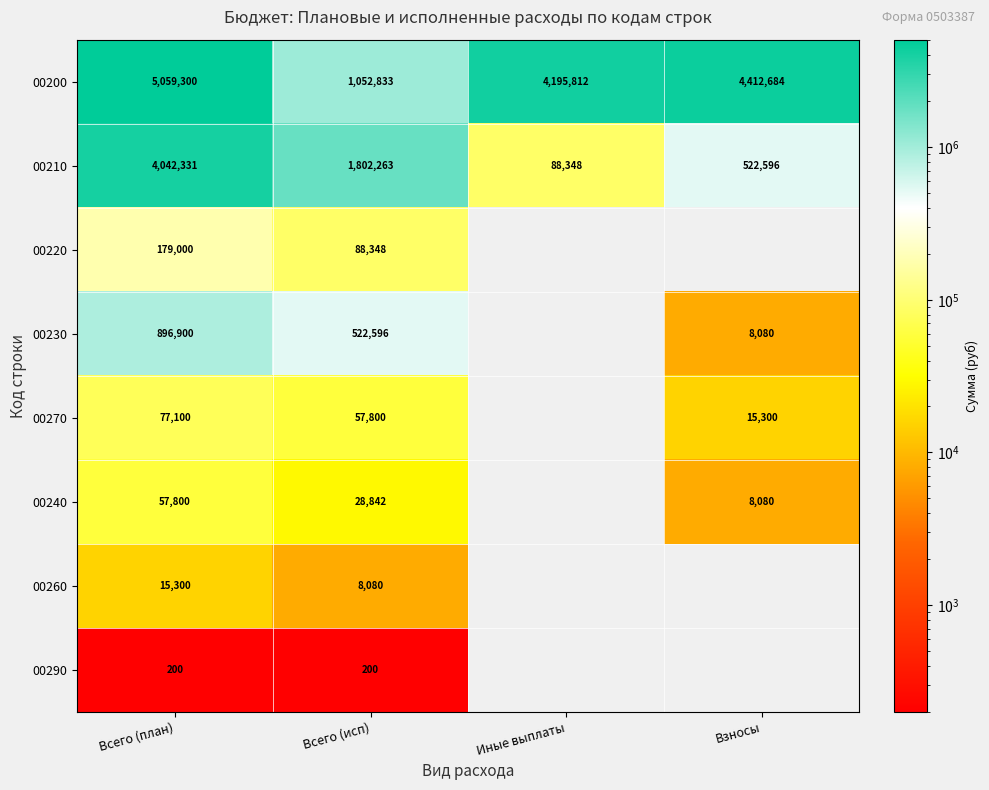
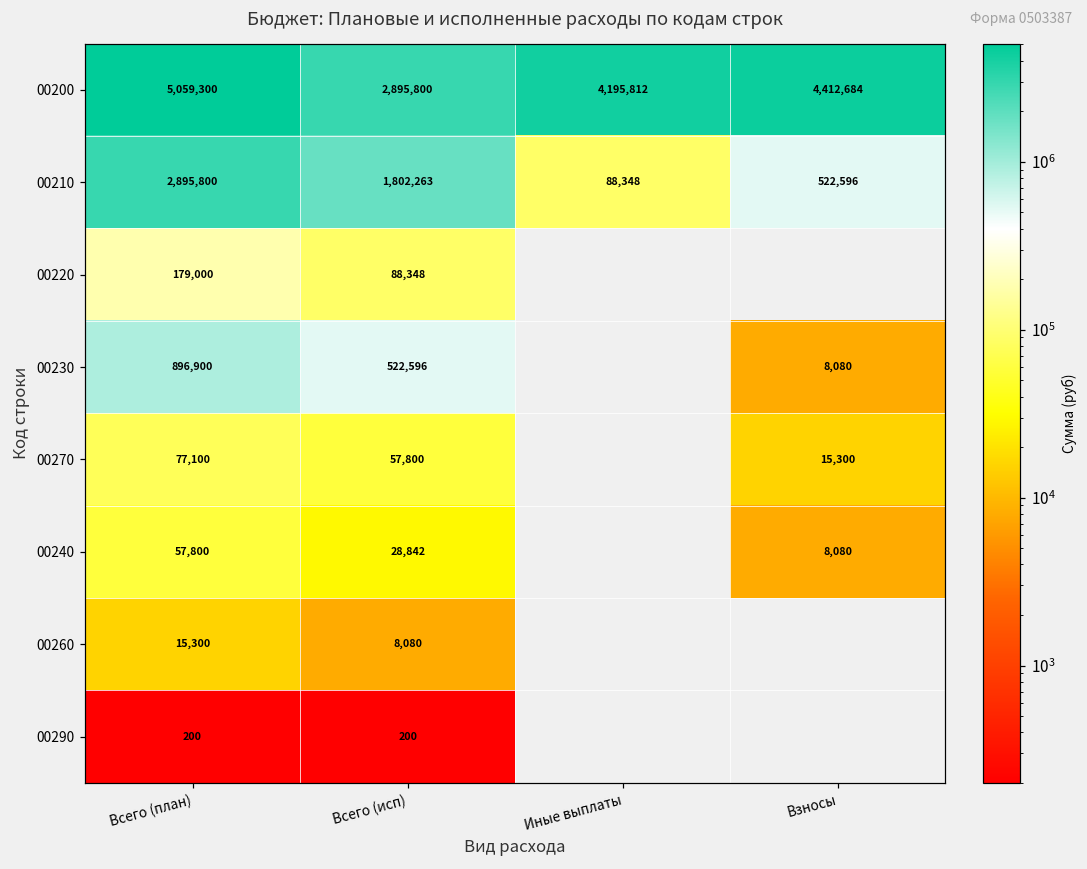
  {
    "00200": {
      "Всего (план)": "5,059,300",
-     "Всего (исп)": "1,052,833",
+     "Всего (исп)": "2,895,800",
      "Иные выплаты": "4,195,812",
      "Взносы": "4,412,684"
    },
    "00210": {
-     "Всего (план)": "4,042,331",
+     "Всего (план)": "2,895,800",
      "Всего (исп)": "1,802,263",
      "Иные выплаты": "88,348",
      "Взносы": "522,596"
    },
    "00220": {
      "Всего (план)": "179,000",
      "Всего (исп)": "88,348"
    },
    "00230": {
      "Всего (план)": "896,900",
      "Всего (исп)": "522,596",
      "Взносы": "8,080"
    },
    "00270": {
      "Всего (план)": "77,100",
      "Всего (исп)": "57,800",
      "Взносы": "15,300"
    },
    "00240": {
      "Всего (план)": "57,800",
      "Всего (исп)": "28,842",
      "Взносы": "8,080"
    },
    "00260": {
      "Всего (план)": "15,300",
      "Всего (исп)": "8,080"
    },
    "00290": {
      "Всего (план)": "200",
      "Всего (исп)": "200"
    }
  }
